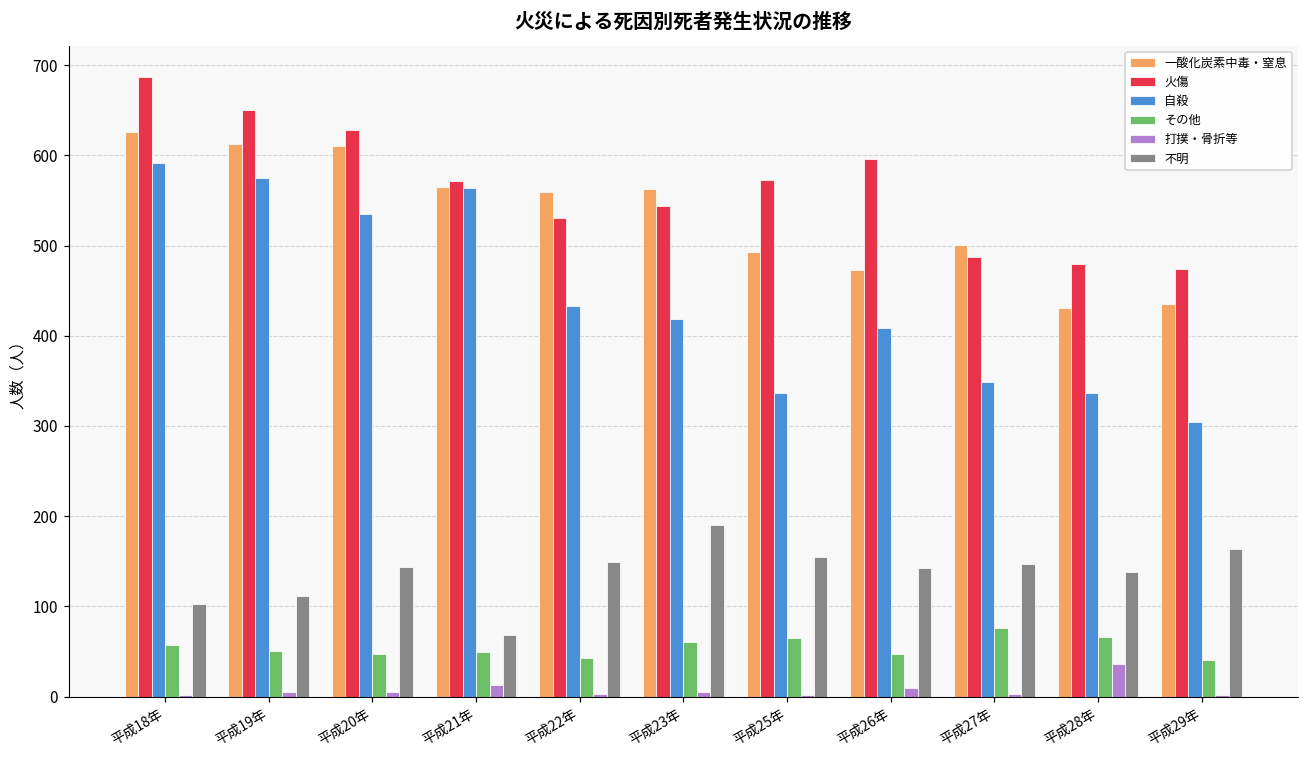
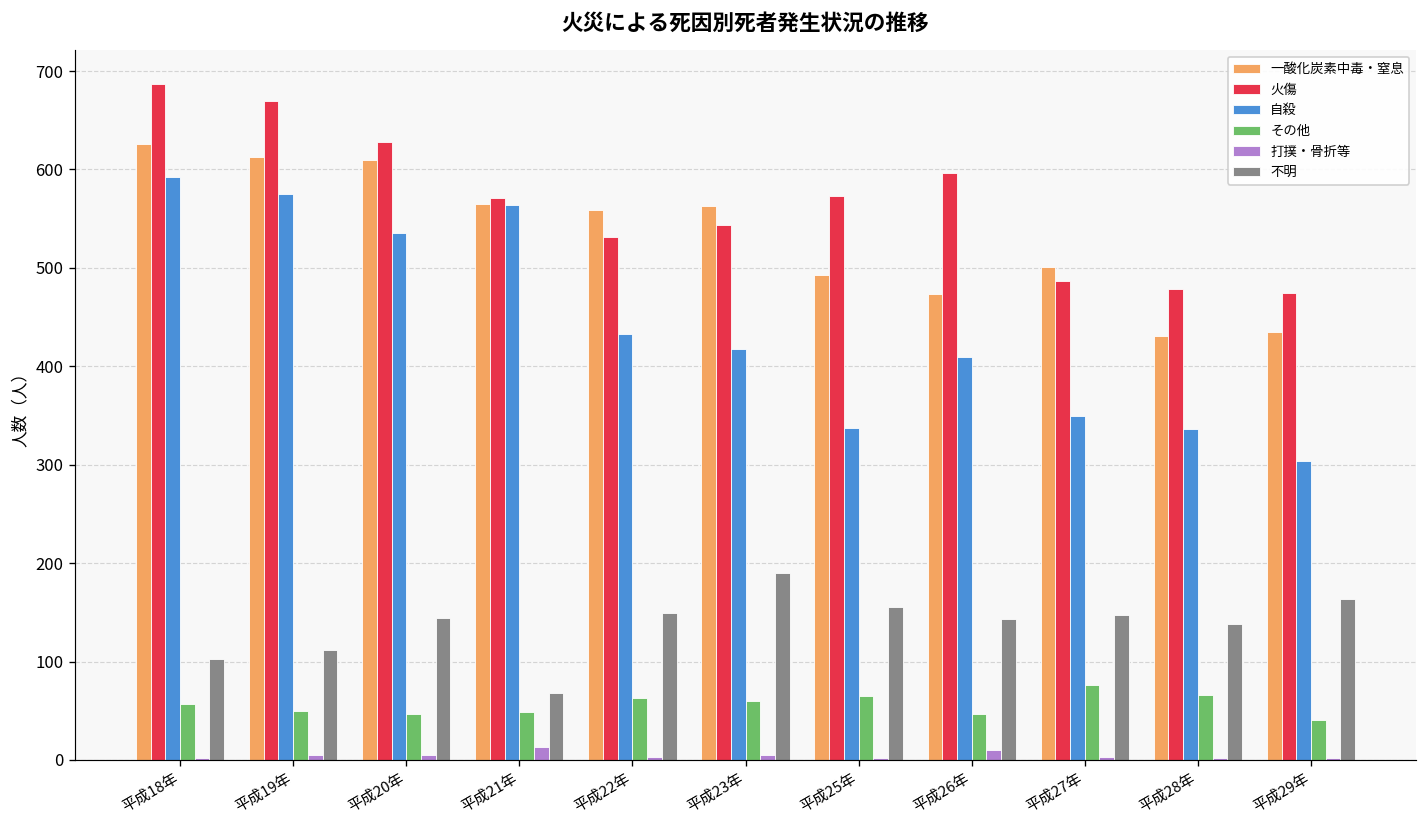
  {
    "一酸化炭素中毒・窒息": {
      "平成18年": 630,
      "平成19年": 610,
      "平成20年": 610,
      "平成21年": 570,
      "平成22年": 560,
      "平成23年": 560,
      "平成25年": 490,
      "平成26年": 470,
      "平成27年": 500,
      "平成28年": 430,
      "平成29年": 440
    },
    "火傷": {
      "平成18年": 690,
-     "平成19年": 650,
+     "平成19年": 670,
      "平成20年": 630,
      "平成21年": 570,
      "平成22年": 530,
      "平成23年": 540,
      "平成25年": 570,
      "平成26年": 600,
      "平成27年": 490,
      "平成28年": 480,
      "平成29年": 470
    },
    "自殺": {
      "平成18年": 590,
      "平成19年": 580,
      "平成20年": 540,
      "平成21年": 560,
      "平成22年": 430,
      "平成23年": 420,
      "平成25年": 340,
      "平成26年": 410,
      "平成27年": 350,
      "平成28年": 340,
      "平成29年": 300
    },
    "その他": {
      "平成18年": 60,
      "平成19年": 50,
      "平成20年": 50,
      "平成21年": 50,
-     "平成22年": 40,
+     "平成22年": 60,
      "平成23年": 60,
      "平成25年": 70,
      "平成26年": 50,
      "平成27年": 80,
      "平成28年": 70,
      "平成29年": 40
    },
    "打撲・骨折等": {
      "平成19年": 10,
      "平成20年": 10,
      "平成21年": 10,
      "平成23年": 10,
      "平成26年": 10,
-     "平成28年": 40
+     "平成28年": 0
    },
    "不明": {
      "平成18年": 100,
      "平成19年": 110,
      "平成20年": 140,
      "平成21年": 70,
      "平成22年": 150,
      "平成23年": 190,
      "平成25年": 160,
      "平成26年": 140,
      "平成27年": 150,
      "平成28年": 140,
      "平成29年": 160
    }
  }
